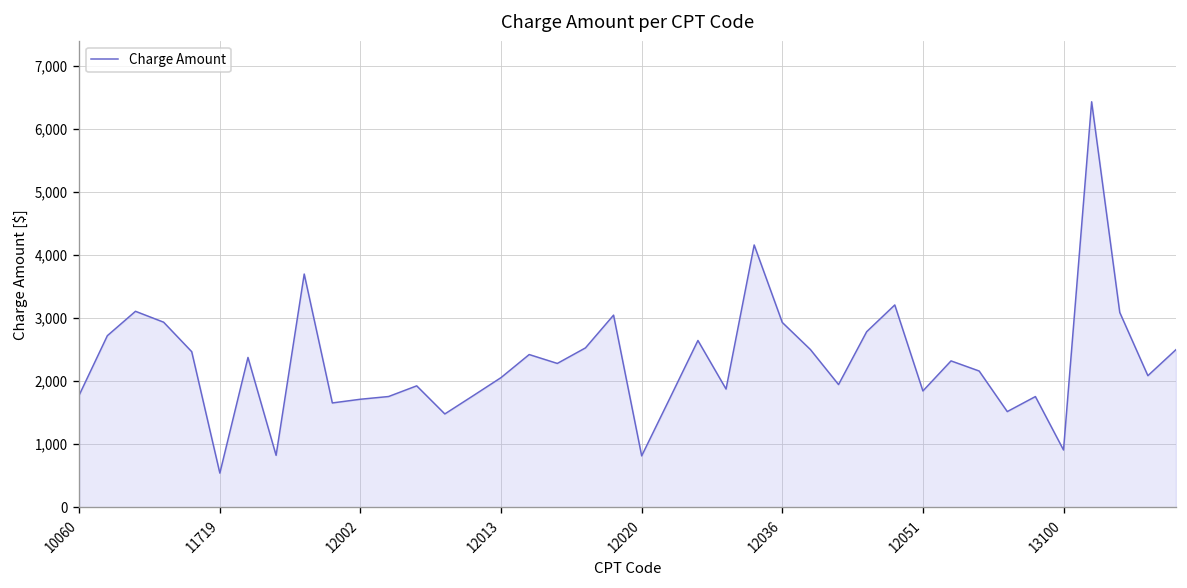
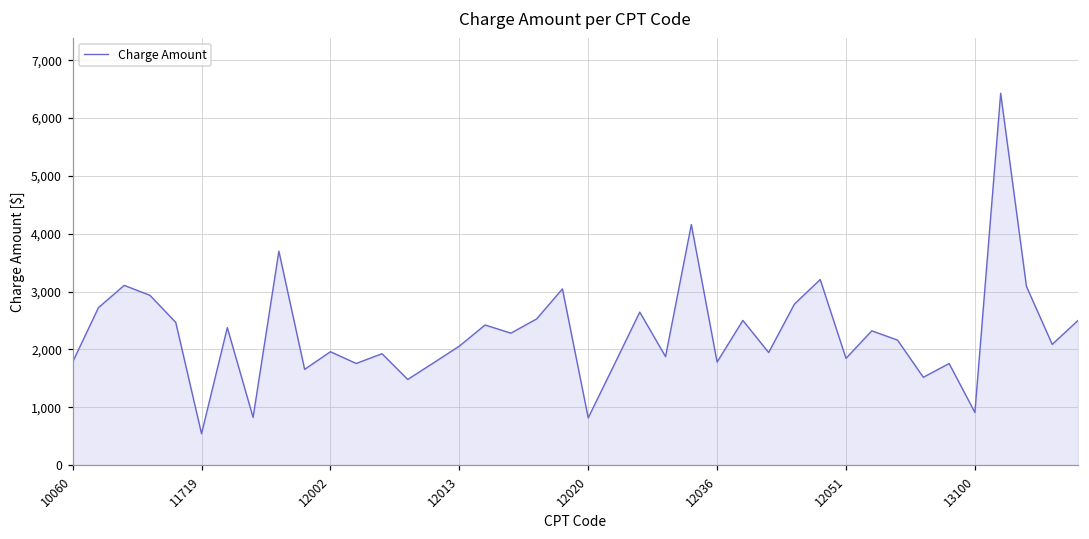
  {
    "10060": "1,800",
    "11719": "500",
-   "12002": "1,700",
+   "12002": "2,000",
    "12013": "2,100",
    "12020": "800",
-   "12036": "2,900",
+   "12036": "1,800",
    "12051": "1,800",
    "13100": "900"
  }
